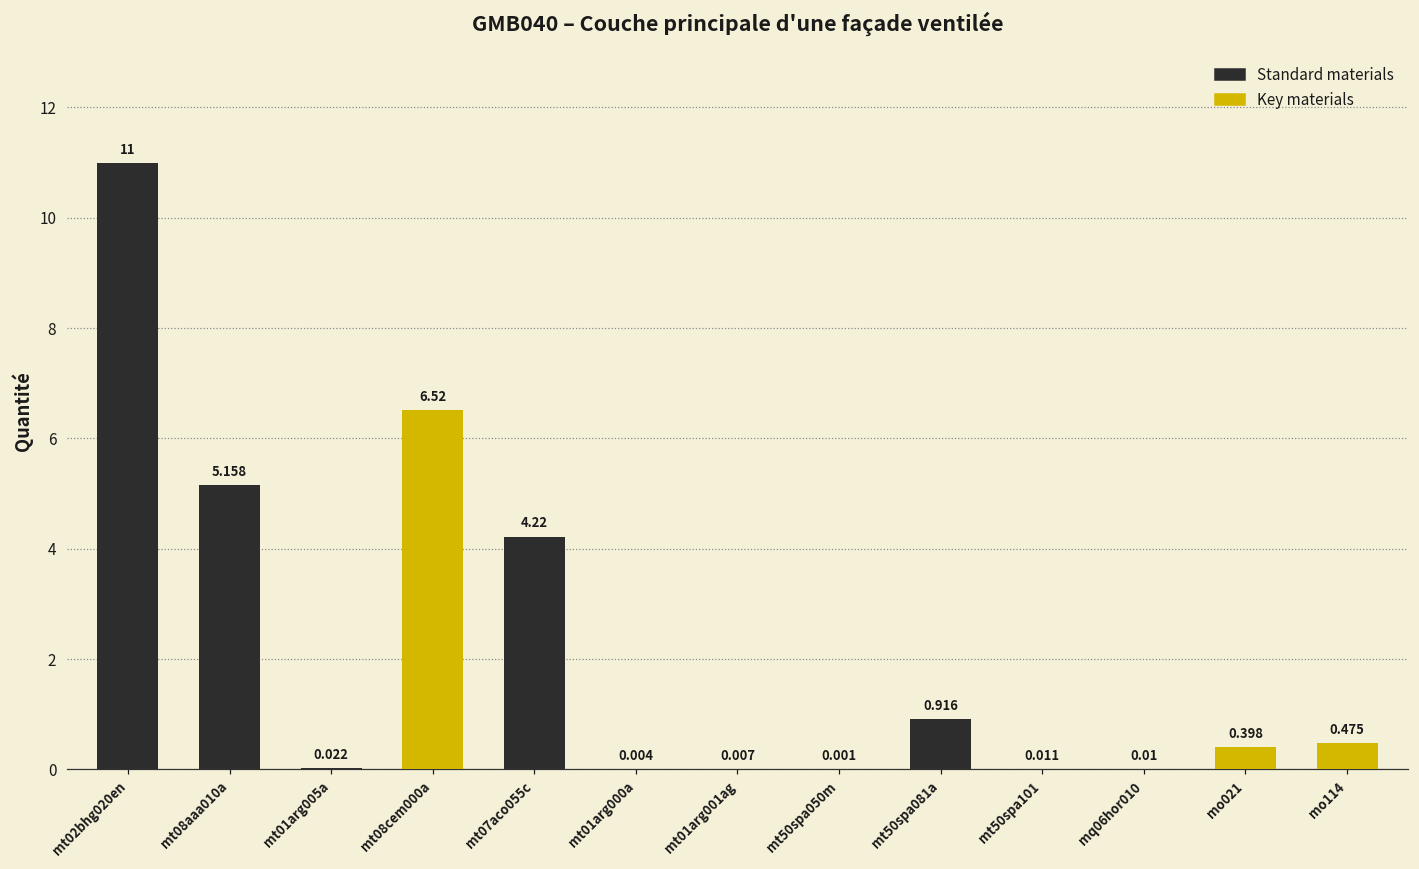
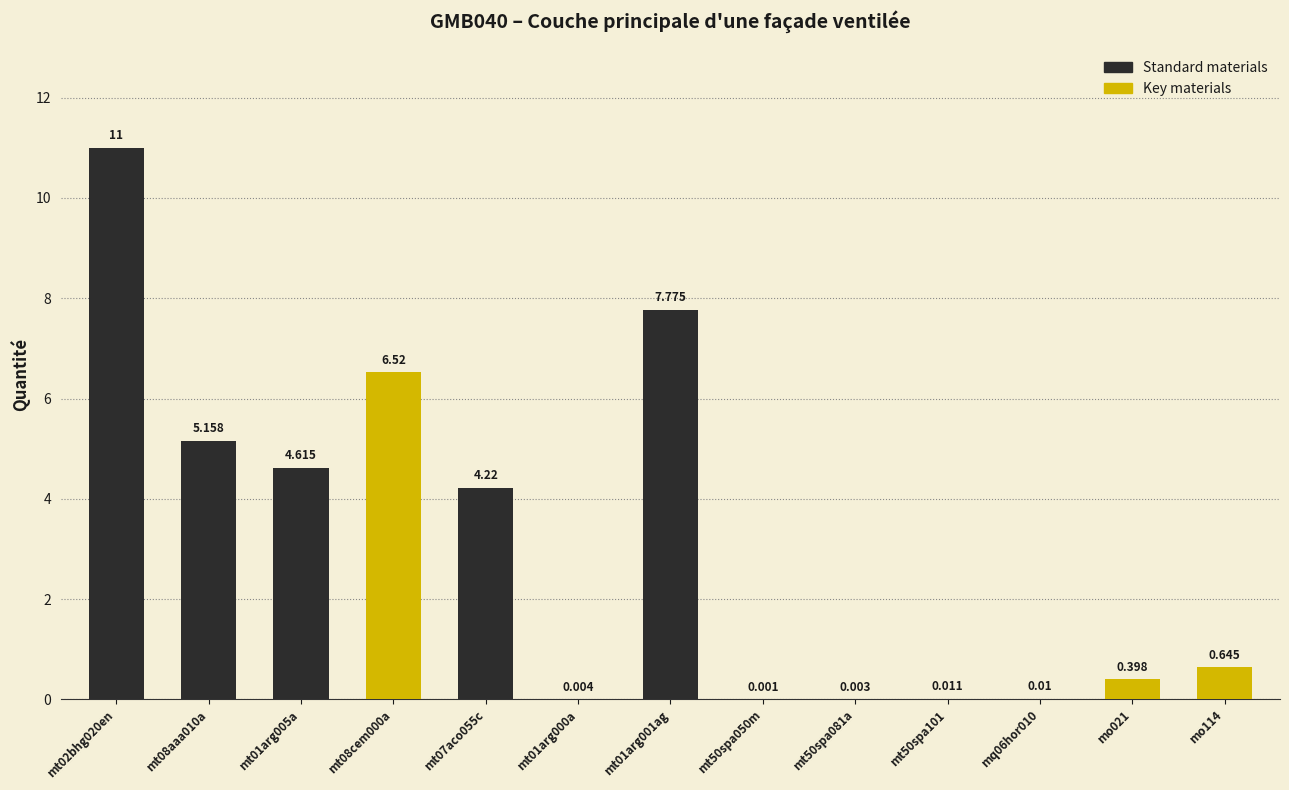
  {
    "mt02bhg020en": 11,
    "mt08aaa010a": 5.158,
-   "mt01arg005a": 0.022,
+   "mt01arg005a": 4.615,
    "mt08cem000a": 6.52,
    "mt07aco055c": 4.22,
    "mt01arg000a": 0.004,
-   "mt01arg001ag": 0.007,
+   "mt01arg001ag": 7.775,
    "mt50spa050m": 0.001,
-   "mt50spa081a": 0.916,
+   "mt50spa081a": 0.003,
    "mt50spa101": 0.011,
    "mq06hor010": 0.01,
    "mo021": 0.398,
-   "mo114": 0.475
+   "mo114": 0.645
  }
